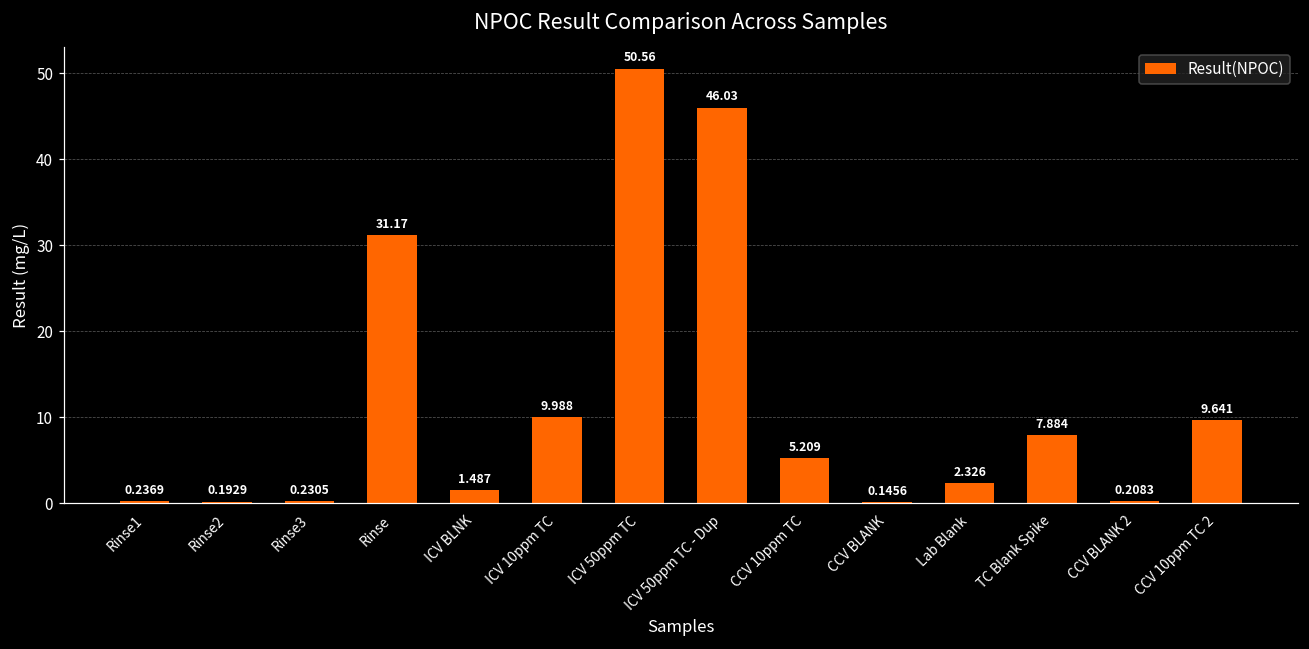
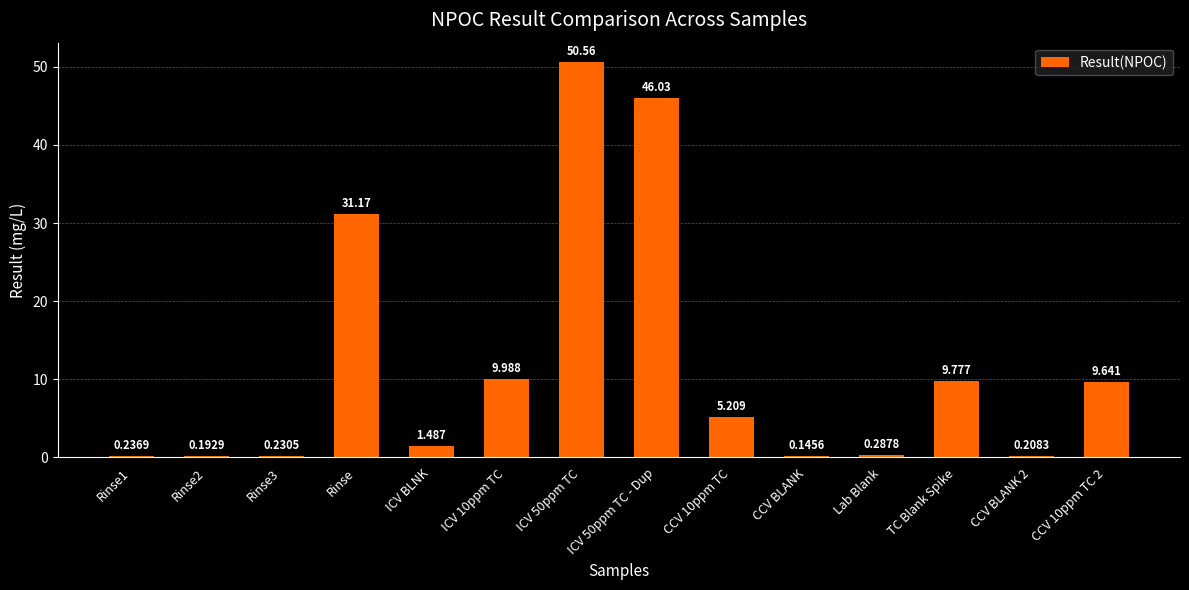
  {
    "Rinse1": 0.2369,
    "Rinse2": 0.1929,
    "Rinse3": 0.2305,
    "Rinse": 31.17,
    "ICV BLNK": 1.487,
    "ICV 10ppm TC": 9.988,
    "ICV 50ppm TC": 50.56,
    "ICV 50ppm TC - Dup": 46.03,
    "CCV 10ppm TC": 5.209,
    "CCV BLANK": 0.1456,
-   "Lab Blank": 2.326,
-   "TC Blank Spike": 7.884,
+   "Lab Blank": 0.2878,
+   "TC Blank Spike": 9.777,
    "CCV BLANK 2": 0.2083,
    "CCV 10ppm TC 2": 9.641
  }
